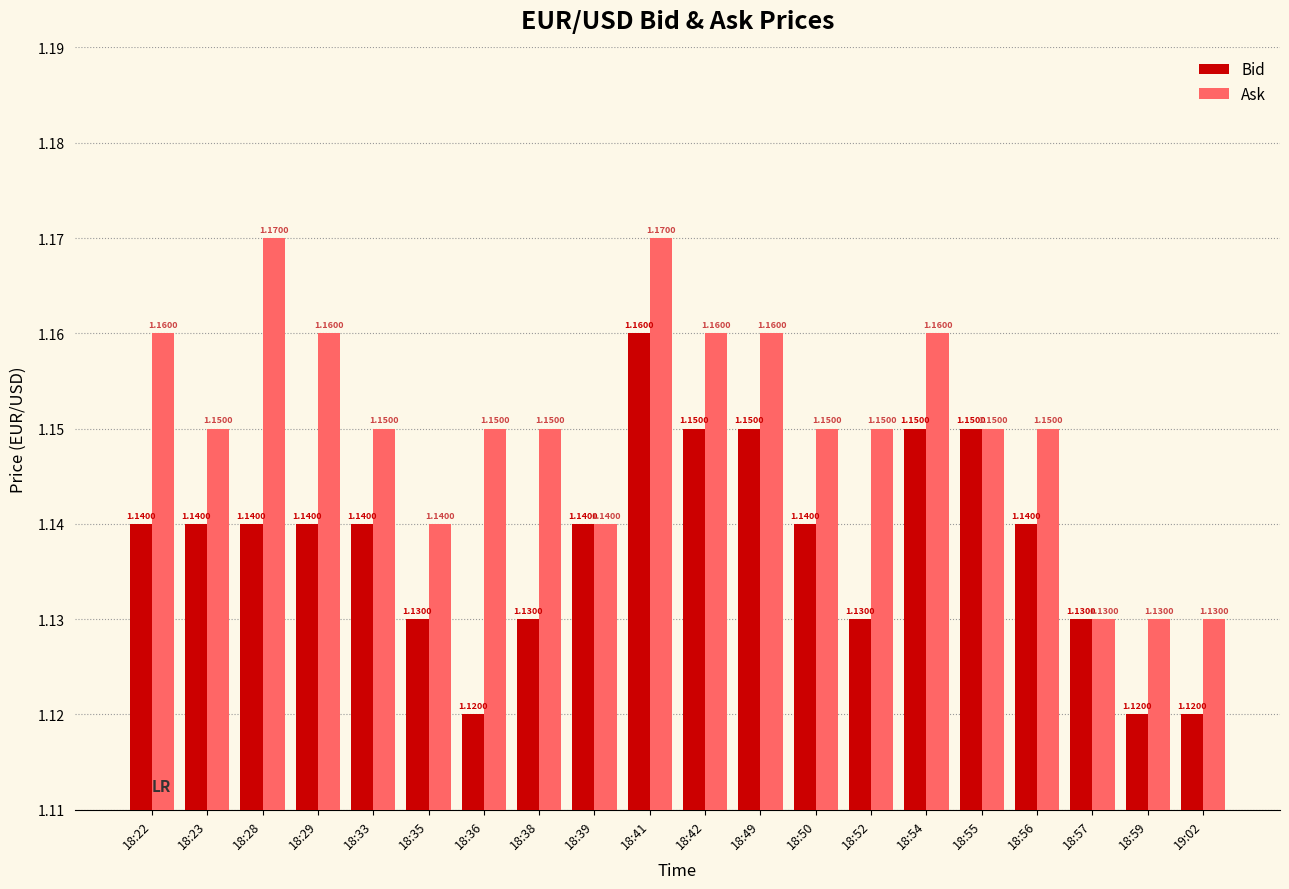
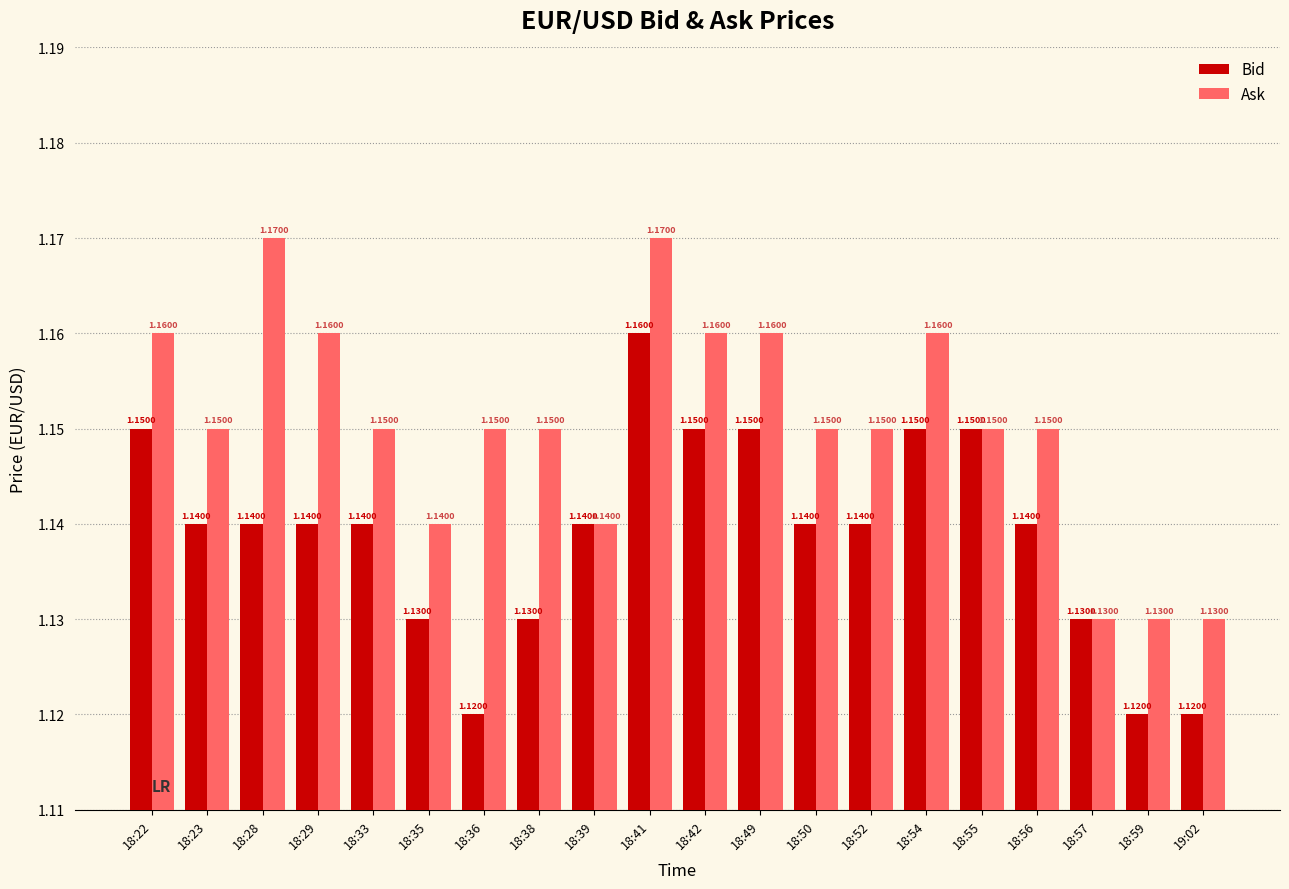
  {
    "Bid": {
-     "18:22": 1.1400,
+     "18:22": 1.1500,
      "18:23": 1.1400,
      "18:28": 1.1400,
      "18:29": 1.1400,
      "18:33": 1.1400,
      "18:35": 1.1300,
      "18:36": 1.1200,
      "18:38": 1.1300,
      "18:41": 1.1600,
      "18:42": 1.1500,
      "18:49": 1.1500,
      "18:50": 1.1400,
-     "18:52": 1.1300,
+     "18:52": 1.1400,
      "18:54": 1.1500,
      "18:56": 1.1400,
      "18:59": 1.1200,
      "19:02": 1.1200
    },
    "Ask": {
      "18:22": 1.1600,
      "18:23": 1.1500,
      "18:28": 1.1700,
      "18:29": 1.1600,
      "18:33": 1.1500,
      "18:35": 1.1400,
      "18:36": 1.1500,
      "18:38": 1.1500,
      "18:41": 1.1700,
      "18:42": 1.1600,
      "18:49": 1.1600,
      "18:50": 1.1500,
      "18:52": 1.1500,
      "18:54": 1.1600,
      "18:56": 1.1500,
      "18:59": 1.1300,
      "19:02": 1.1300
    }
  }
